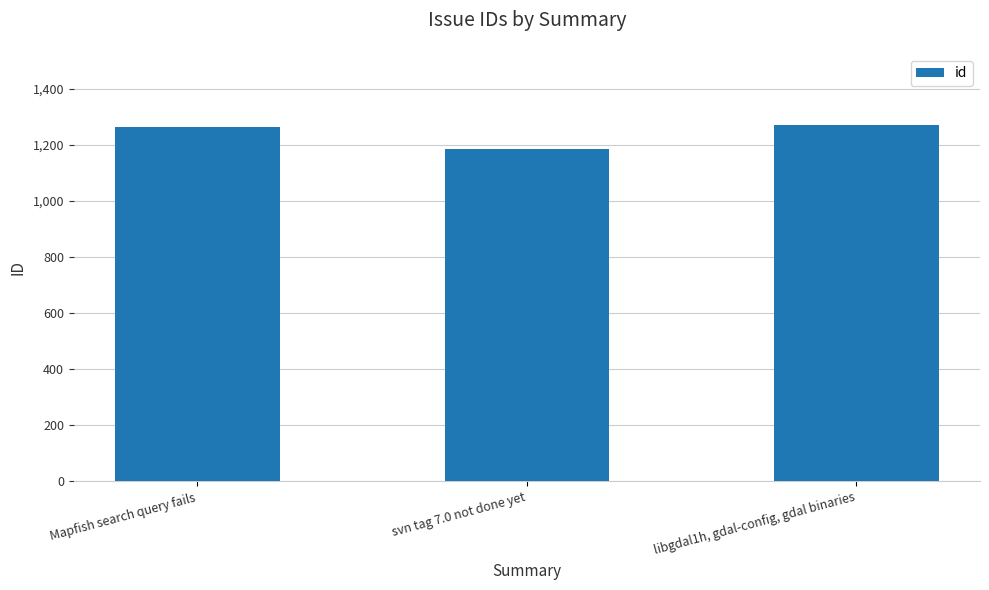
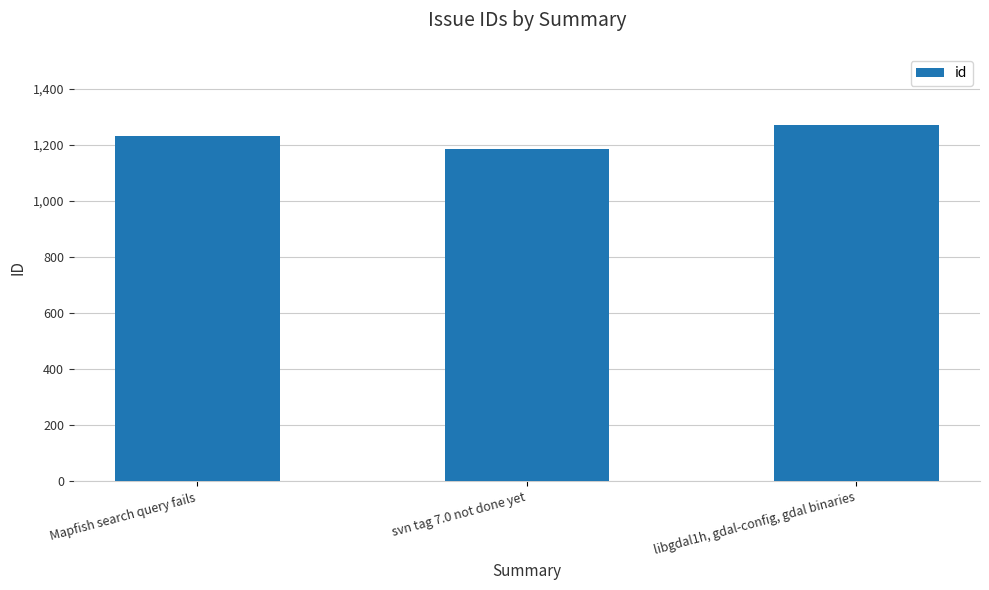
  {
-   "Mapfish search query fails": "1,260",
+   "Mapfish search query fails": "1,230",
    "svn tag 7.0 not done yet": "1,180",
    "libgdal1h, gdal-config, gdal binaries": "1,270"
  }
